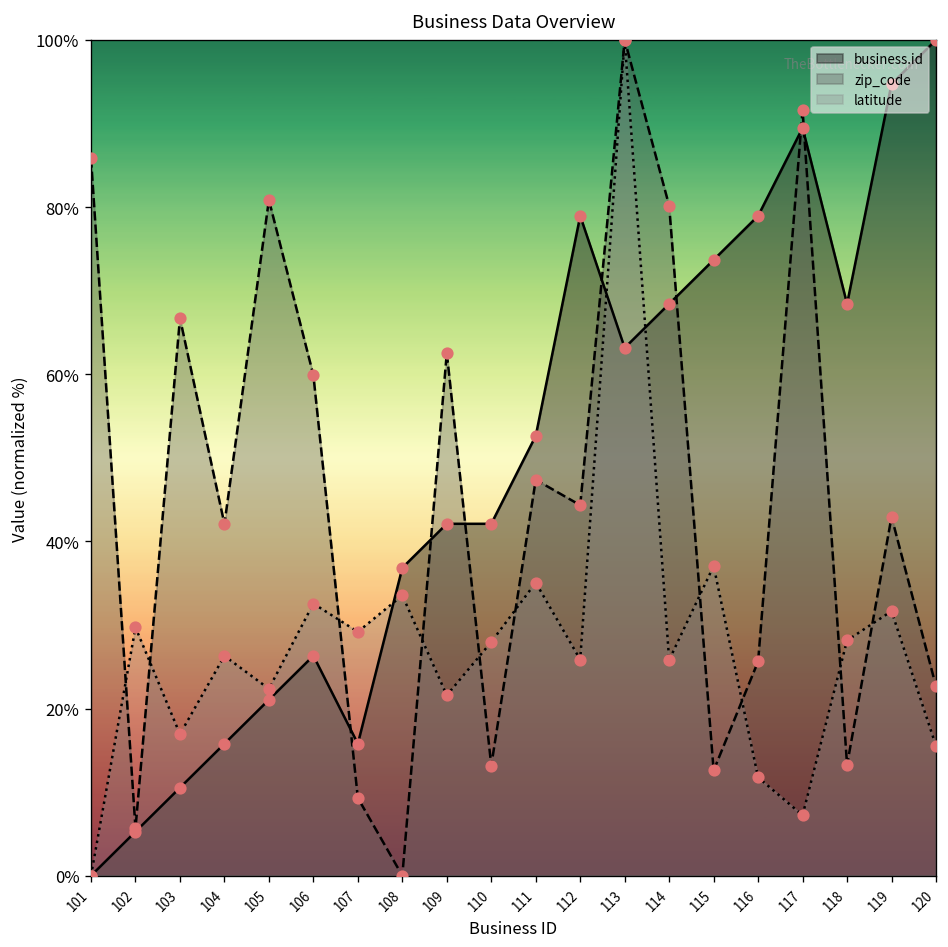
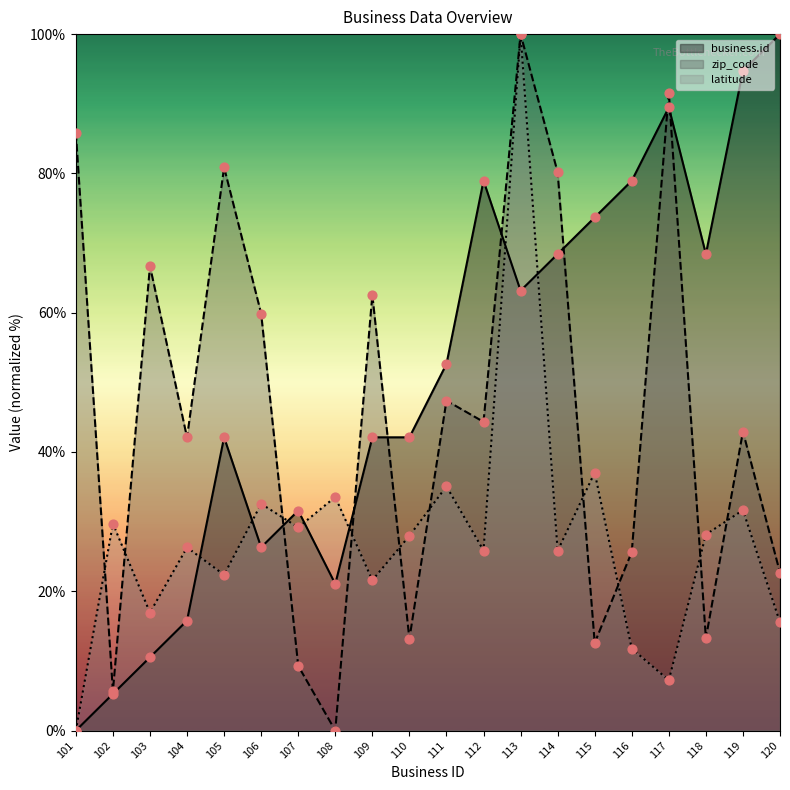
  {
    "business.id": {
      "102": "5%",
      "103": "11%",
      "104": "16%",
-     "105": "21%",
+     "105": "42%",
      "106": "26%",
-     "107": "16%",
-     "108": "37%",
+     "107": "32%",
+     "108": "21%",
      "109": "42%",
      "110": "42%",
      "111": "53%",
      "112": "79%",
      "113": "63%",
      "114": "68%",
      "115": "74%",
      "116": "79%",
      "117": "89%",
      "118": "68%",
      "120": "100%"
    }
  }
